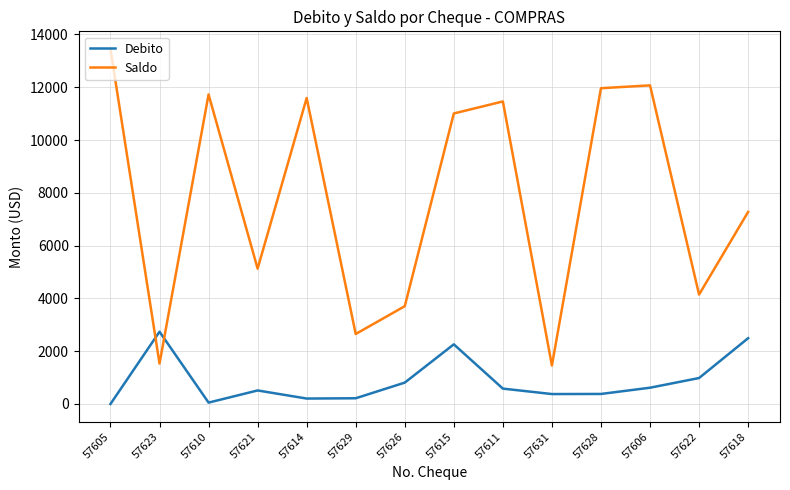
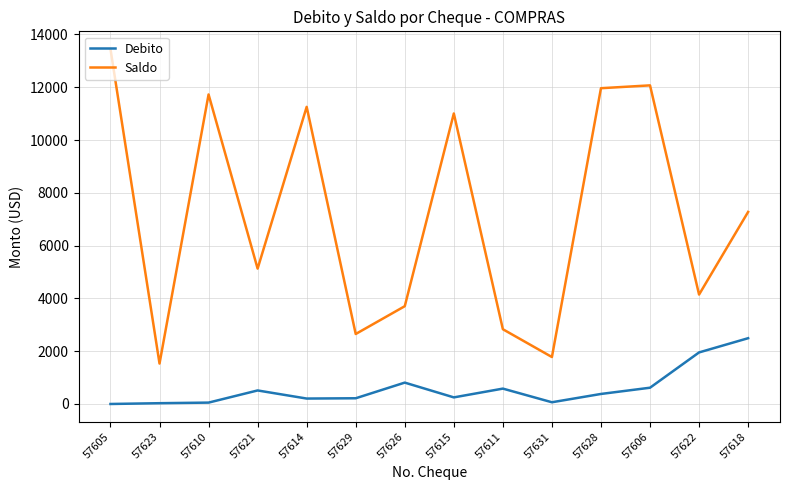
  {
    "Debito": {
      "57605": 0,
-     "57623": 2700,
+     "57623": 0,
      "57610": 100,
      "57621": 500,
      "57614": 200,
      "57629": 200,
      "57626": 800,
-     "57615": 2300,
+     "57615": 300,
      "57611": 600,
-     "57631": 400,
+     "57631": 100,
      "57628": 400,
      "57606": 600,
-     "57622": 1000,
+     "57622": 2000,
      "57618": 2500
    },
    "Saldo": {
      "57623": 1500,
      "57610": 11700,
      "57621": 5100,
-     "57614": 11600,
+     "57614": 11300,
      "57629": 2700,
      "57626": 3700,
      "57615": 11000,
-     "57611": 11500,
-     "57631": 1500,
+     "57611": 2800,
+     "57631": 1800,
      "57628": 12000,
      "57606": 12100,
      "57622": 4100,
      "57618": 7300
    }
  }
